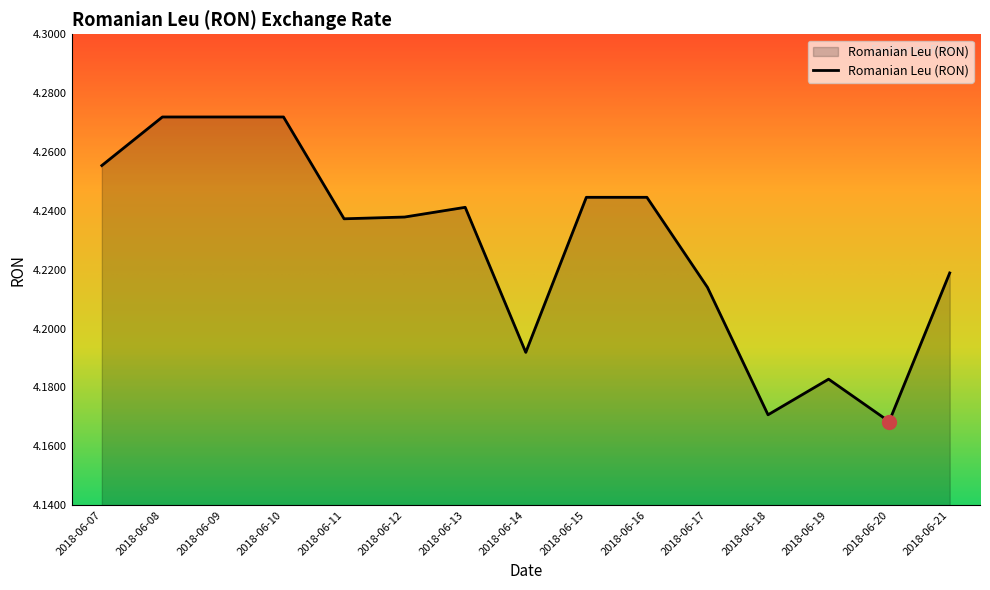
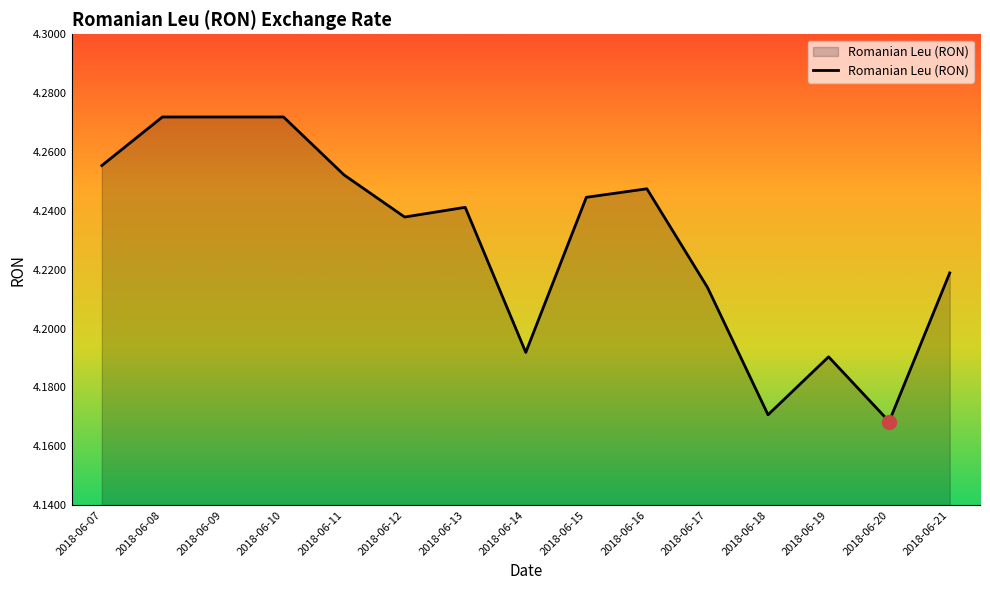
  {
    "Romanian Leu (RON)": {
      "2018-06-07": 4.255,
      "2018-06-08": 4.272,
      "2018-06-09": 4.272,
      "2018-06-10": 4.272,
-     "2018-06-11": 4.237,
+     "2018-06-11": 4.252,
      "2018-06-12": 4.238,
      "2018-06-13": 4.241,
      "2018-06-14": 4.192,
      "2018-06-15": 4.245,
-     "2018-06-16": 4.245,
+     "2018-06-16": 4.248,
      "2018-06-17": 4.214,
      "2018-06-18": 4.171,
-     "2018-06-19": 4.183,
+     "2018-06-19": 4.190,
      "2018-06-21": 4.219
    }
  }
